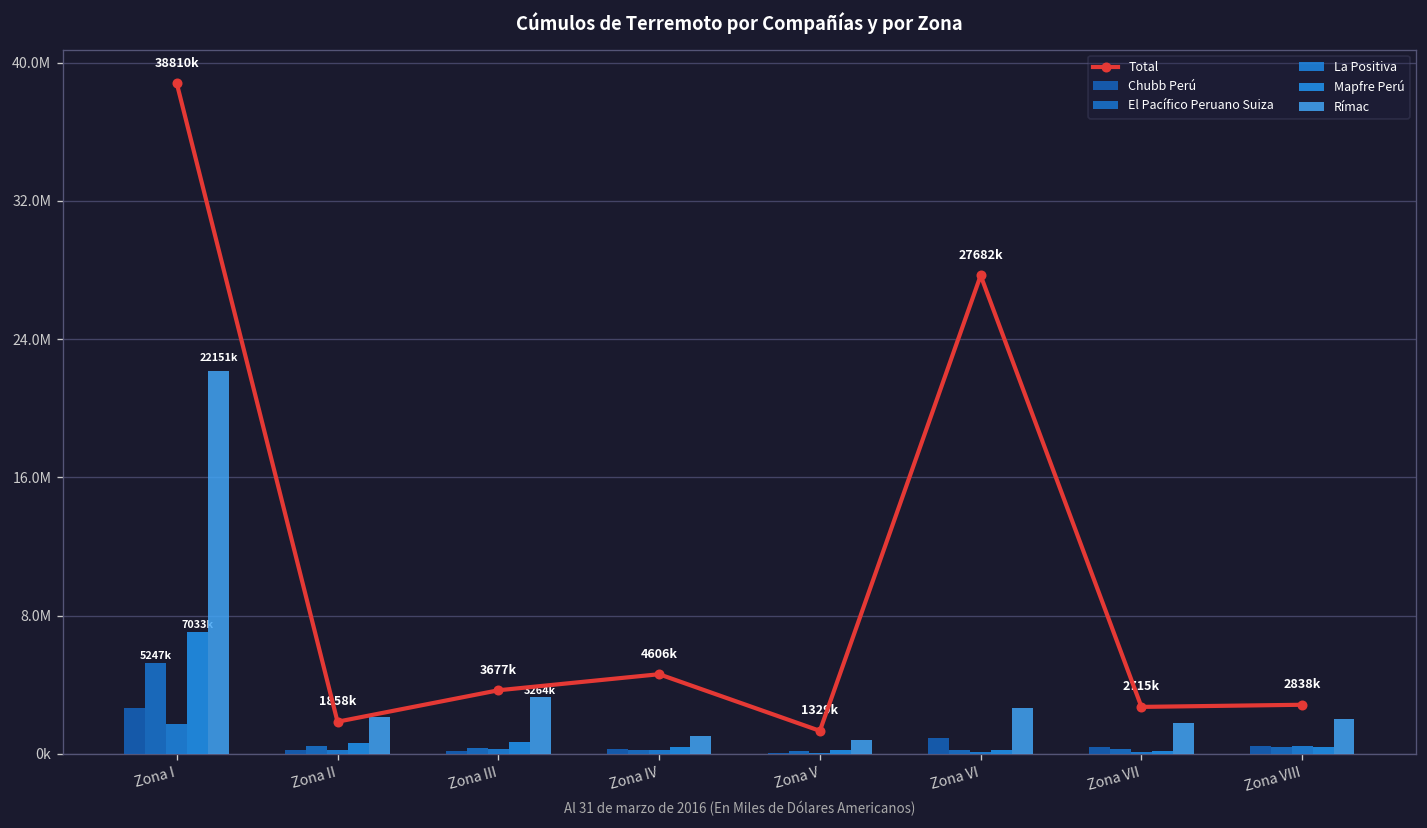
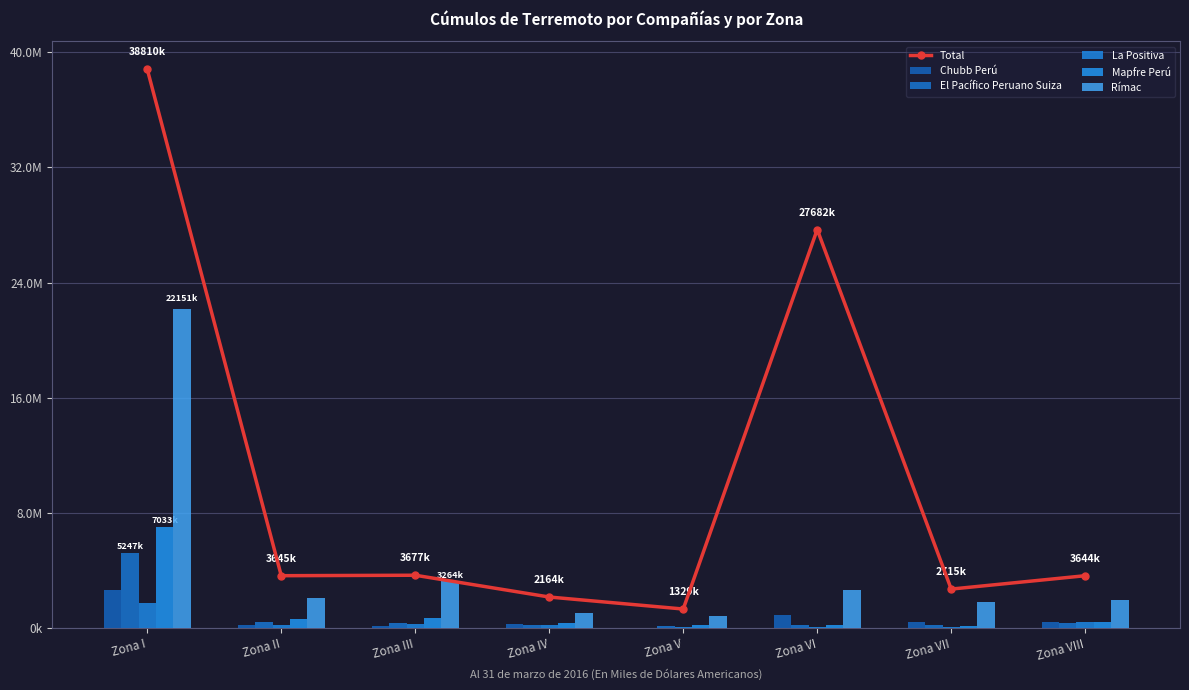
  {
    "Total": {
      "Zona I": "38810k",
-     "Zona II": "1858k",
+     "Zona II": "3645k",
      "Zona III": "3677k",
-     "Zona IV": "4606k",
+     "Zona IV": "2164k",
      "Zona V": "1329k",
      "Zona VI": "27682k",
      "Zona VII": "2715k",
-     "Zona VIII": "2838k"
+     "Zona VIII": "3644k"
    }
  }
